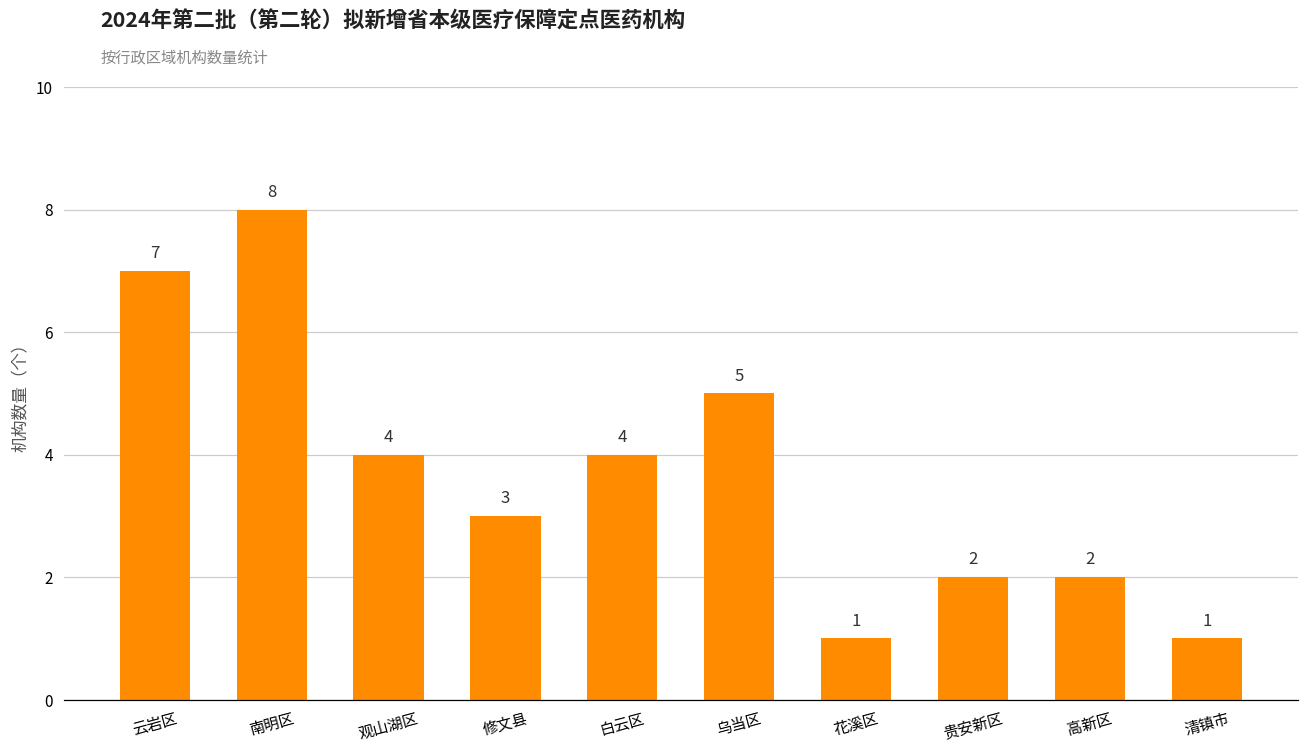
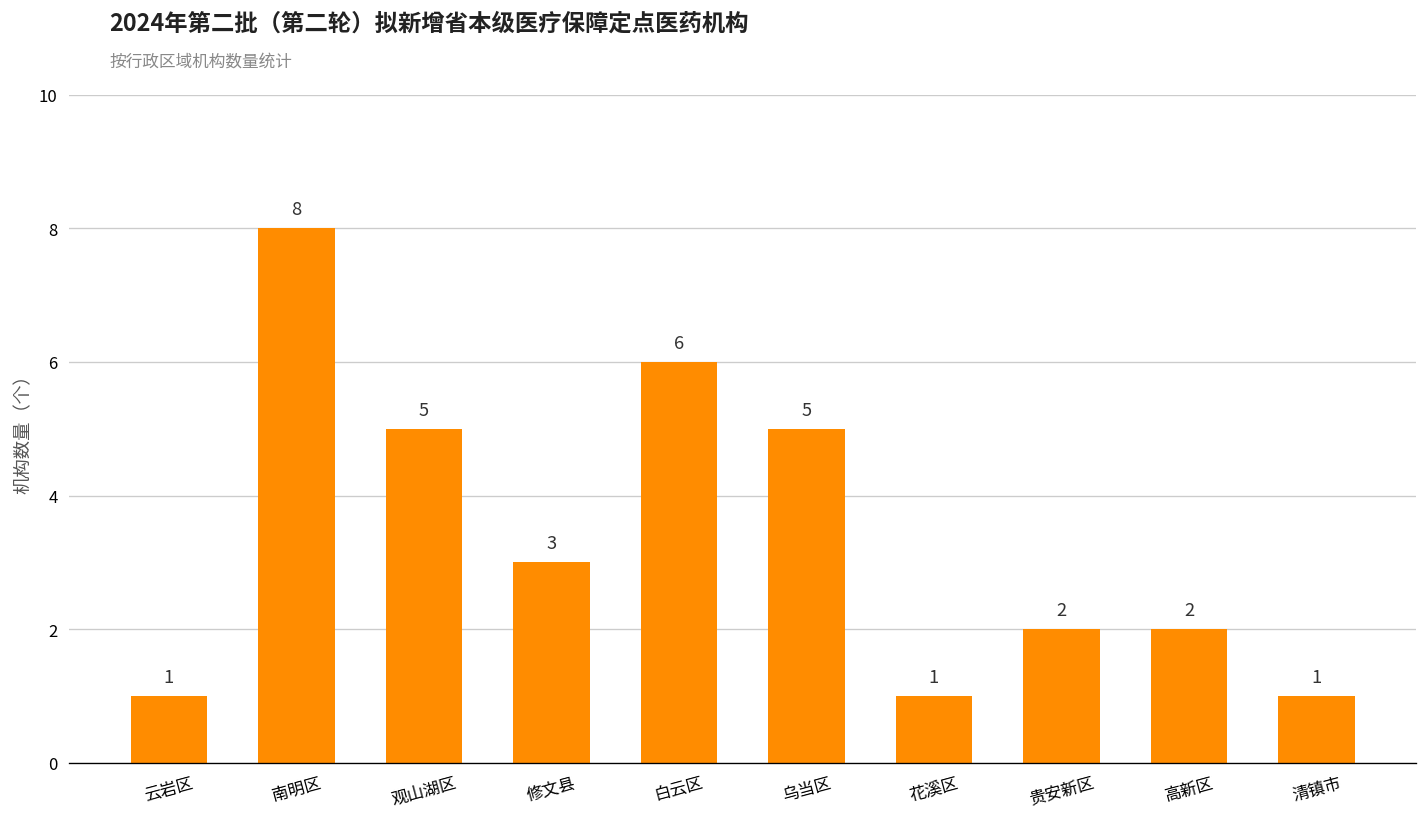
  {
-   "云岩区": 7,
+   "云岩区": 1,
    "南明区": 8,
-   "观山湖区": 4,
+   "观山湖区": 5,
    "修文县": 3,
-   "白云区": 4,
+   "白云区": 6,
    "乌当区": 5,
    "花溪区": 1,
    "贵安新区": 2,
    "高新区": 2,
    "清镇市": 1
  }
